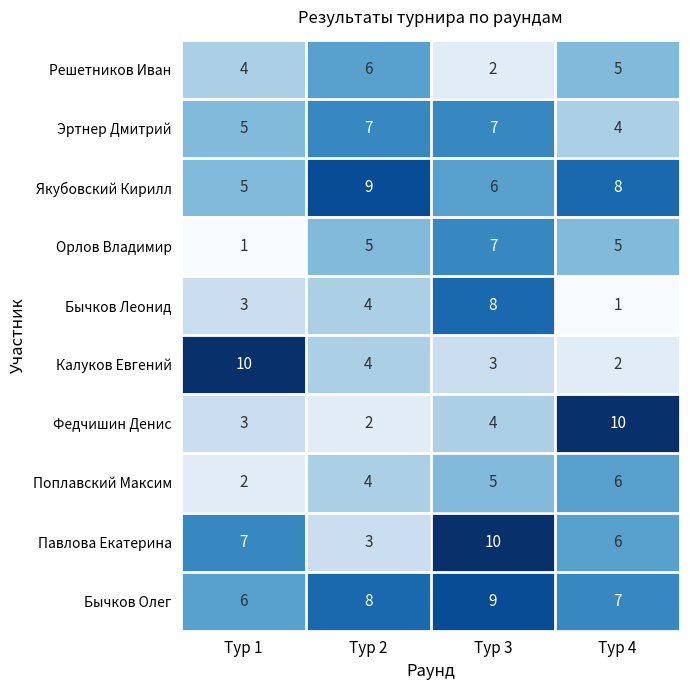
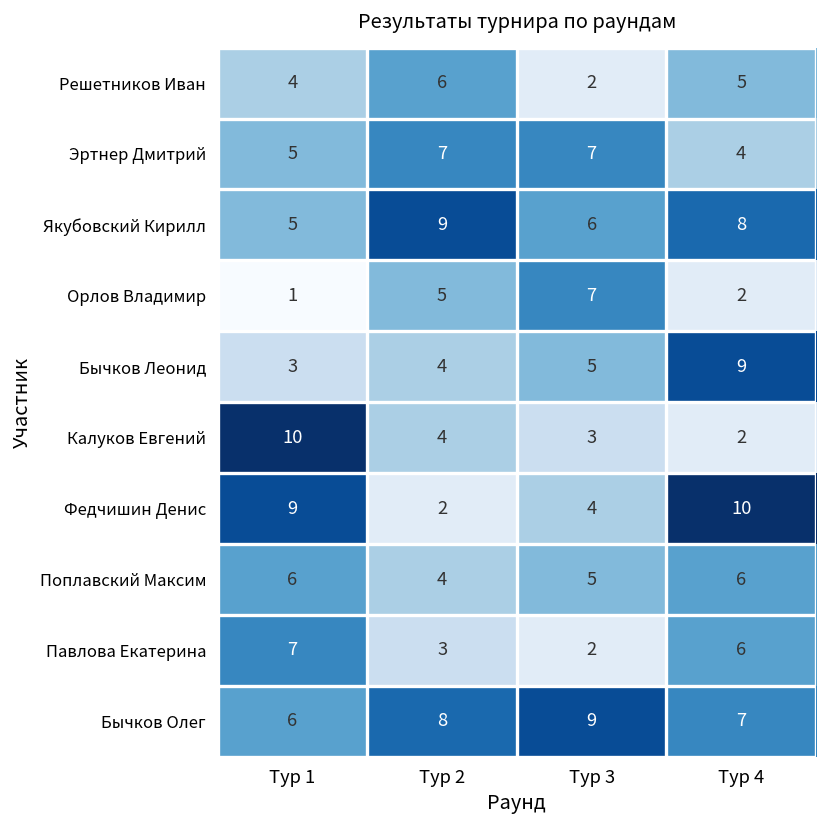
  {
    "Решетников Иван": {
      "Тур 1": 4,
      "Тур 2": 6,
      "Тур 3": 2,
      "Тур 4": 5
    },
    "Эртнер Дмитрий": {
      "Тур 1": 5,
      "Тур 2": 7,
      "Тур 3": 7,
      "Тур 4": 4
    },
    "Якубовский Кирилл": {
      "Тур 1": 5,
      "Тур 2": 9,
      "Тур 3": 6,
      "Тур 4": 8
    },
    "Орлов Владимир": {
      "Тур 1": 1,
      "Тур 2": 5,
      "Тур 3": 7,
-     "Тур 4": 5
+     "Тур 4": 2
    },
    "Бычков Леонид": {
      "Тур 1": 3,
      "Тур 2": 4,
-     "Тур 3": 8,
-     "Тур 4": 1
+     "Тур 3": 5,
+     "Тур 4": 9
    },
    "Калуков Евгений": {
      "Тур 1": 10,
      "Тур 2": 4,
      "Тур 3": 3,
      "Тур 4": 2
    },
    "Федчишин Денис": {
-     "Тур 1": 3,
+     "Тур 1": 9,
      "Тур 2": 2,
      "Тур 3": 4,
      "Тур 4": 10
    },
    "Поплавский Максим": {
-     "Тур 1": 2,
+     "Тур 1": 6,
      "Тур 2": 4,
      "Тур 3": 5,
      "Тур 4": 6
    },
    "Павлова Екатерина": {
      "Тур 1": 7,
      "Тур 2": 3,
-     "Тур 3": 10,
+     "Тур 3": 2,
      "Тур 4": 6
    },
    "Бычков Олег": {
      "Тур 1": 6,
      "Тур 2": 8,
      "Тур 3": 9,
      "Тур 4": 7
    }
  }
